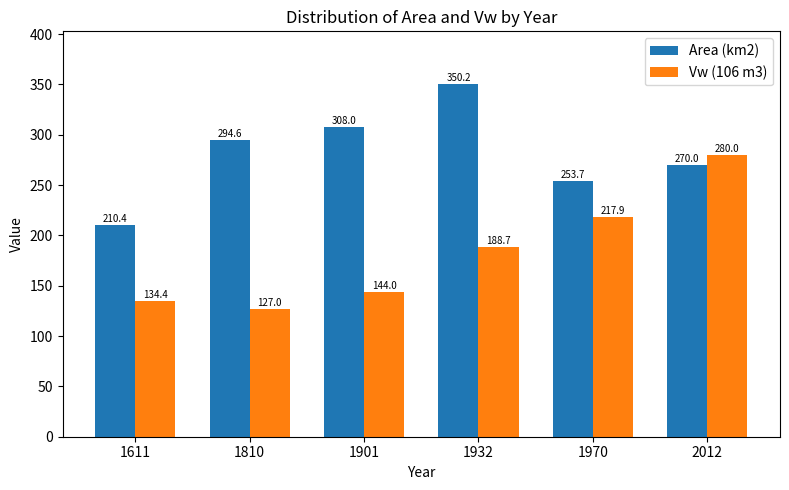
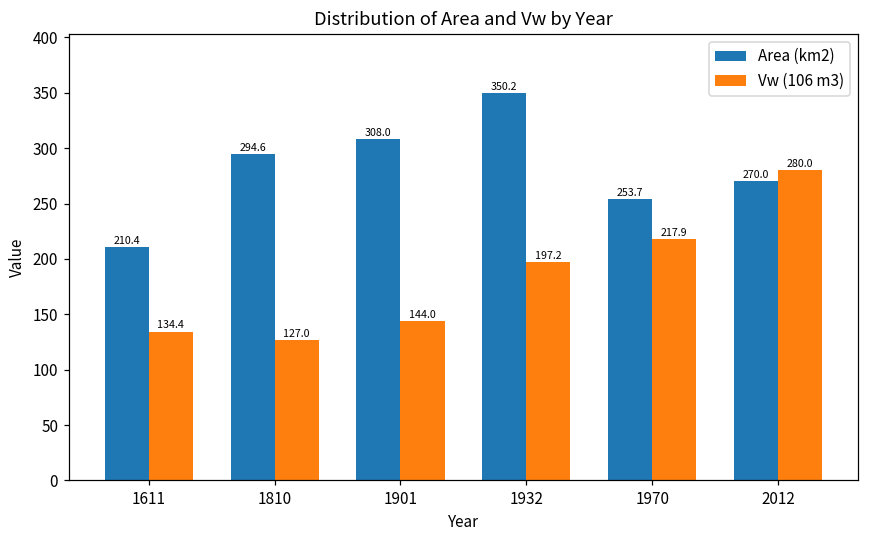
  {
    "Area (km2)": {
      "1611": 210.4,
      "1810": 294.6,
      "1901": 308.0,
      "1932": 350.2,
      "1970": 253.7,
      "2012": 270.0
    },
    "Vw (106 m3)": {
      "1611": 134.4,
      "1810": 127.0,
      "1901": 144.0,
-     "1932": 188.7,
+     "1932": 197.2,
      "1970": 217.9,
      "2012": 280.0
    }
  }
